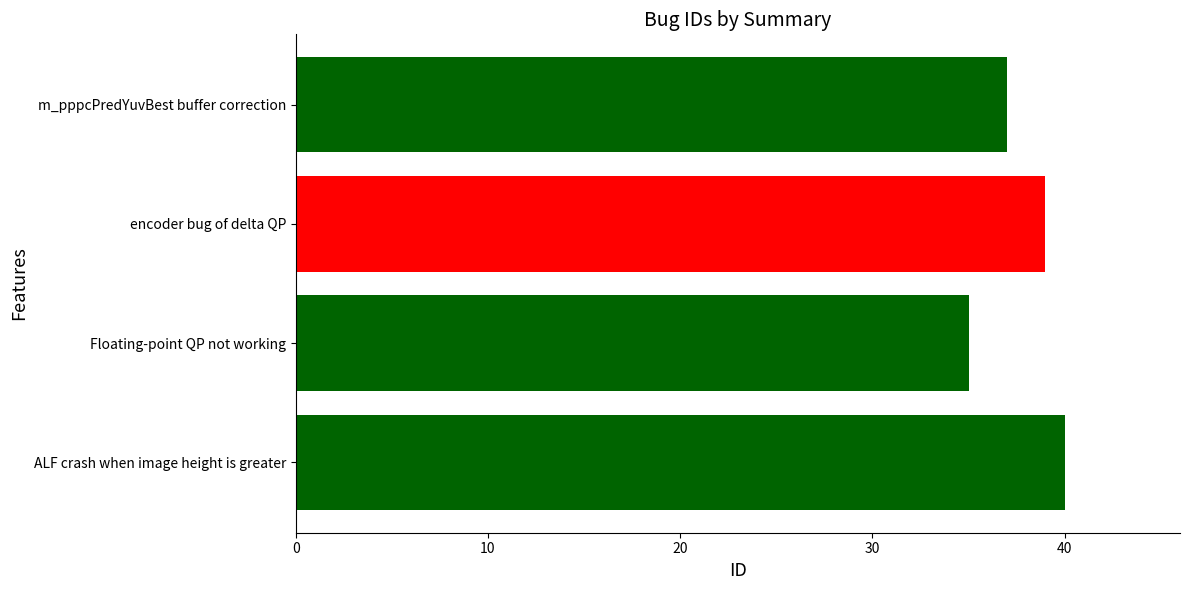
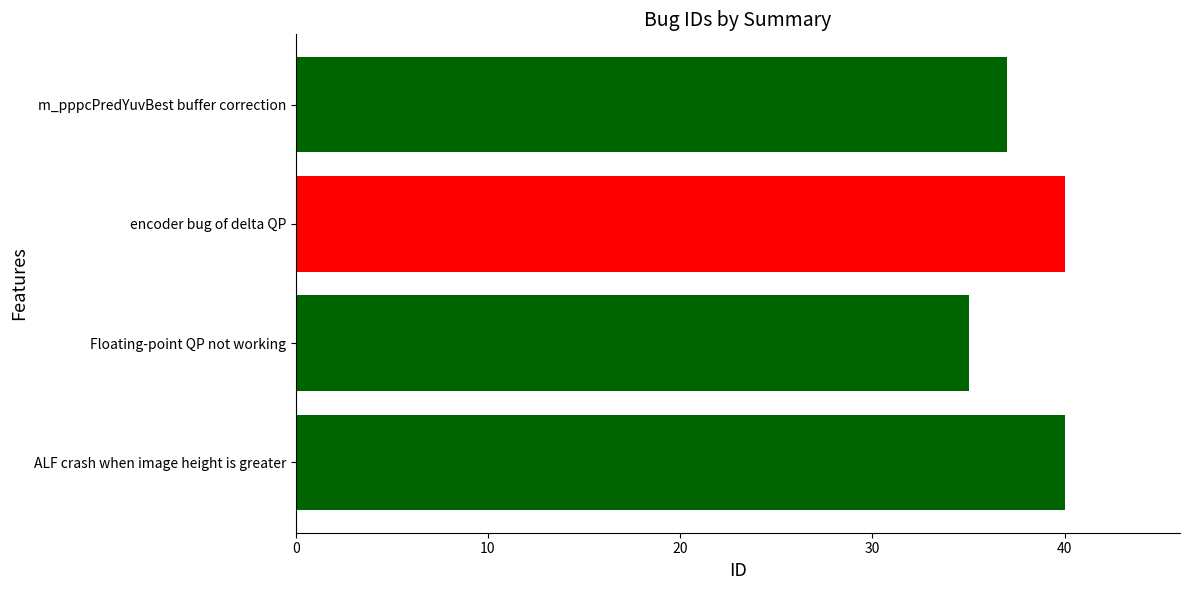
  {
    "m_pppcPredYuvBest buffer correction": 37,
-   "encoder bug of delta QP": 39,
+   "encoder bug of delta QP": 40,
    "Floating-point QP not working": 35,
    "ALF crash when image height is greater": 40
  }
